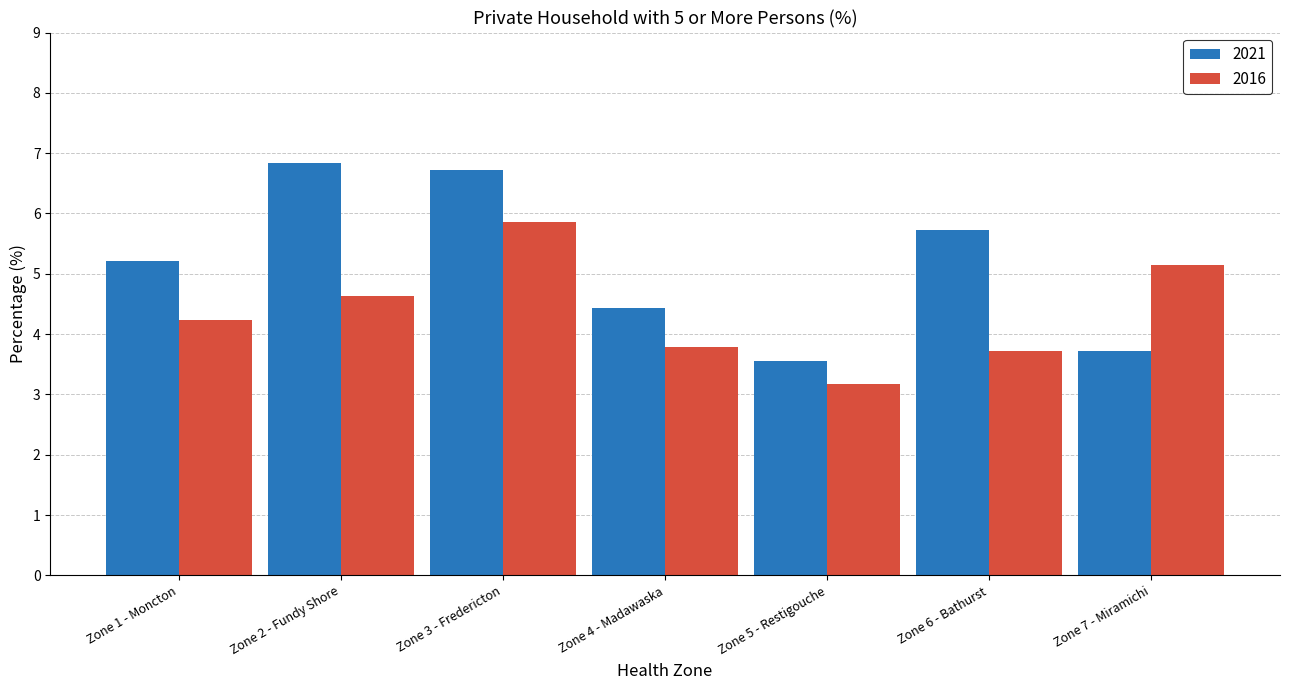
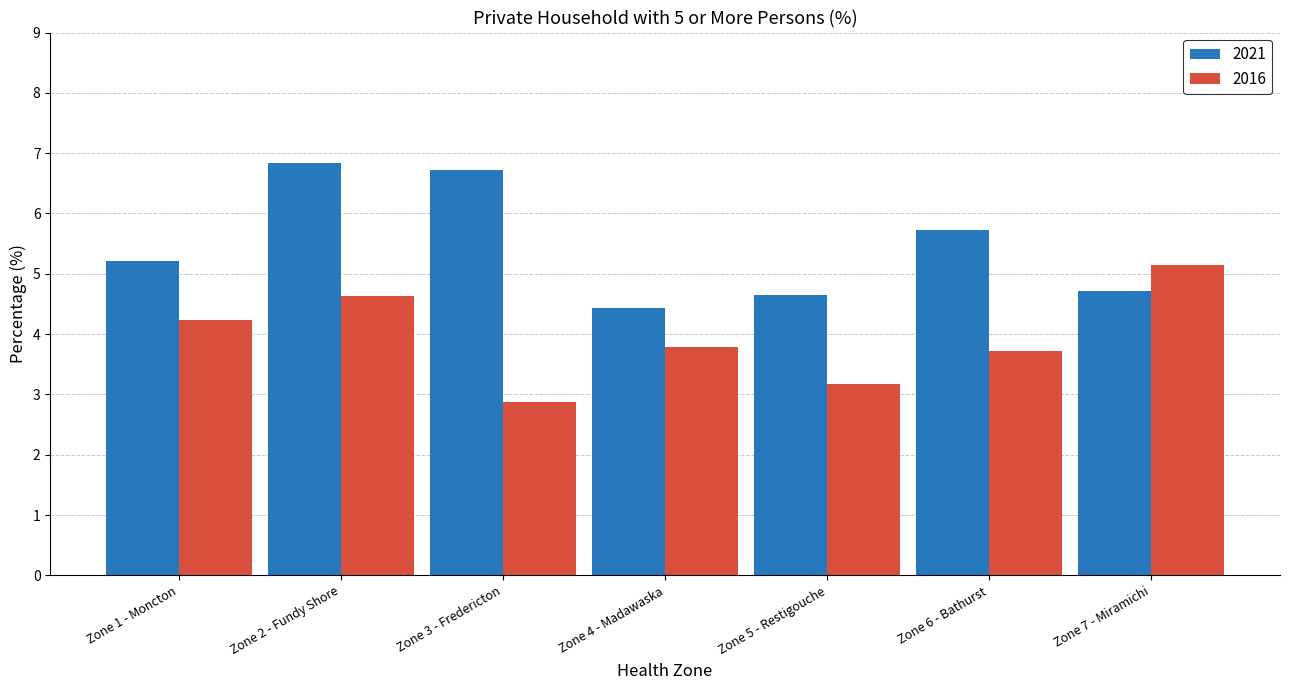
  {
    "2021": {
      "Zone 1 - Moncton": 5.2,
      "Zone 2 - Fundy Shore": 6.8,
      "Zone 3 - Fredericton": 6.7,
      "Zone 4 - Madawaska": 4.4,
-     "Zone 5 - Restigouche": 3.6,
+     "Zone 5 - Restigouche": 4.7,
      "Zone 6 - Bathurst": 5.7,
-     "Zone 7 - Miramichi": 3.7
+     "Zone 7 - Miramichi": 4.7
    },
    "2016": {
      "Zone 1 - Moncton": 4.2,
      "Zone 2 - Fundy Shore": 4.6,
-     "Zone 3 - Fredericton": 5.9,
+     "Zone 3 - Fredericton": 2.9,
      "Zone 4 - Madawaska": 3.8,
      "Zone 5 - Restigouche": 3.2,
      "Zone 6 - Bathurst": 3.7,
      "Zone 7 - Miramichi": 5.1
    }
  }
